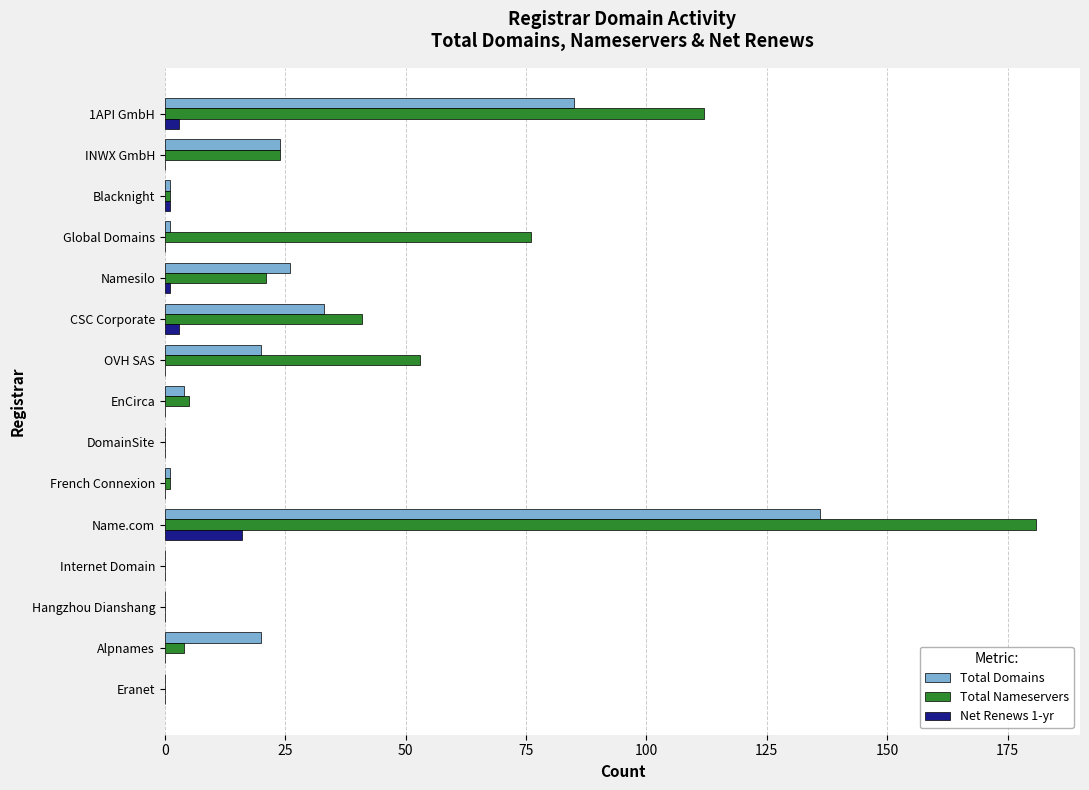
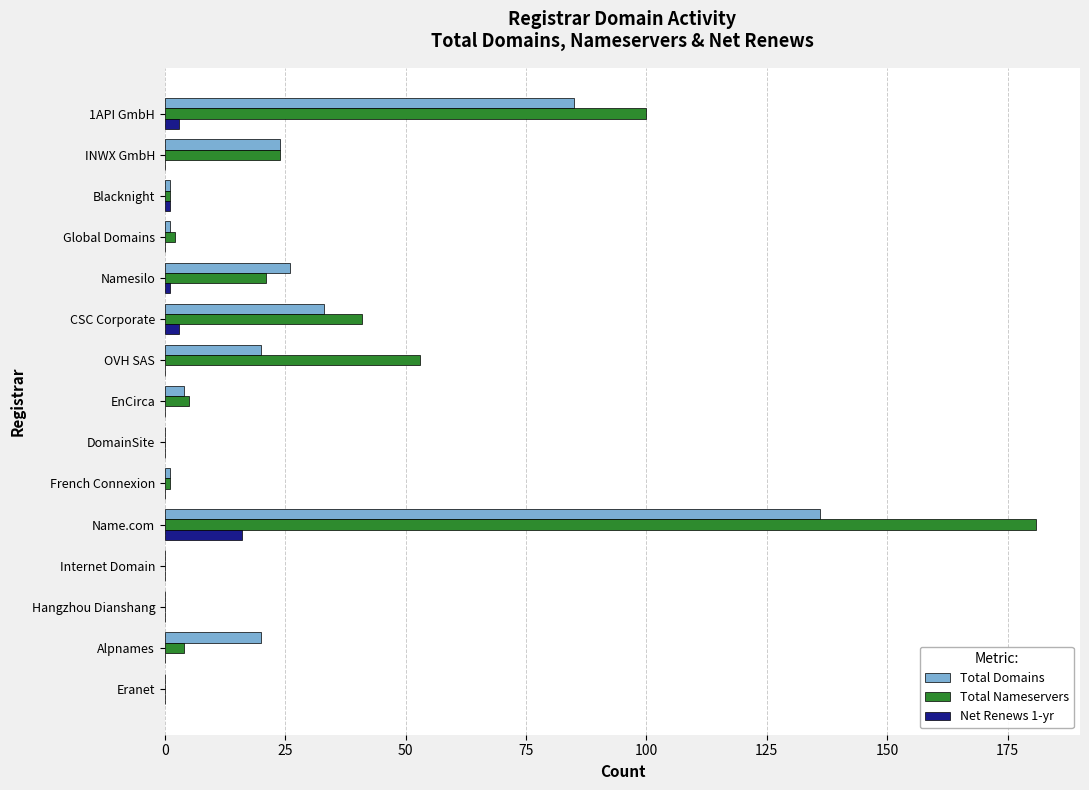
  {
    "Total Domains": {
      "1API GmbH": 85,
      "INWX GmbH": 24,
      "Blacknight": 1,
      "Global Domains": 1,
      "Namesilo": 26,
      "CSC Corporate": 33,
      "OVH SAS": 20,
      "EnCirca": 4,
      "DomainSite": 0,
      "French Connexion": 1,
      "Name.com": 136,
      "Internet Domain": 0,
      "Hangzhou Dianshang": 0,
      "Alpnames": 20,
      "Eranet": 0
    },
    "Total Nameservers": {
-     "1API GmbH": 112,
+     "1API GmbH": 100,
      "INWX GmbH": 24,
      "Blacknight": 1,
-     "Global Domains": 76,
+     "Global Domains": 2,
      "Namesilo": 21,
      "CSC Corporate": 41,
      "OVH SAS": 53,
      "EnCirca": 5,
      "DomainSite": 0,
      "French Connexion": 1,
      "Name.com": 181,
      "Internet Domain": 0,
      "Hangzhou Dianshang": 0,
      "Alpnames": 4,
      "Eranet": 0
    },
    "Net Renews 1-yr": {
      "1API GmbH": 3,
      "INWX GmbH": 0,
      "Blacknight": 1,
      "Global Domains": 0,
      "Namesilo": 1,
      "CSC Corporate": 3,
      "OVH SAS": 0,
      "EnCirca": 0,
      "DomainSite": 0,
      "French Connexion": 0,
      "Name.com": 16,
      "Internet Domain": 0,
      "Hangzhou Dianshang": 0,
      "Alpnames": 0,
      "Eranet": 0
    }
  }
